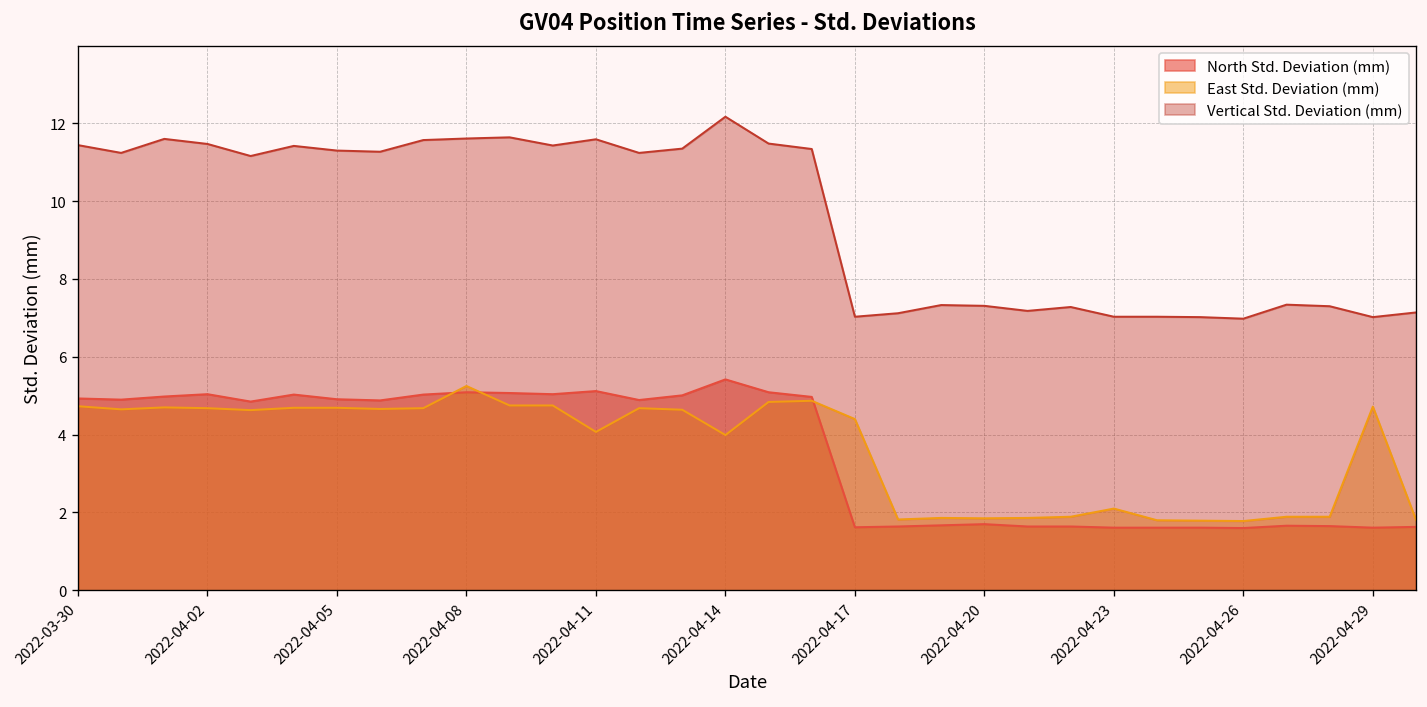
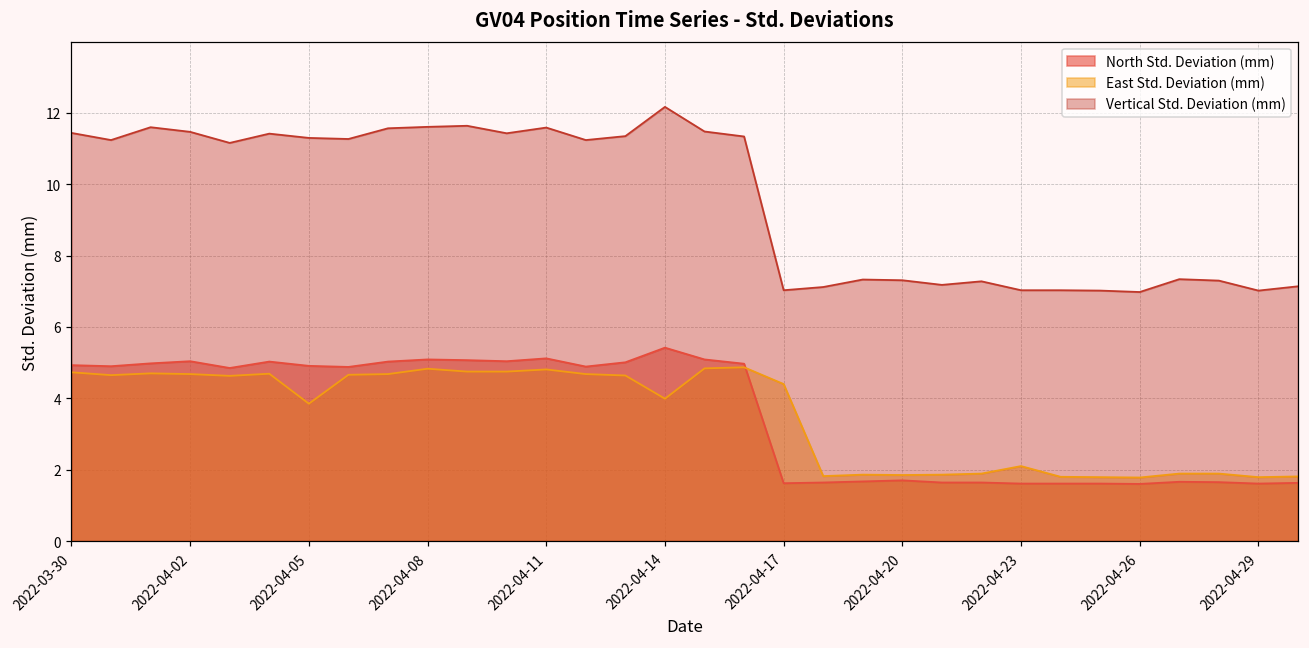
  {
    "East Std. Deviation (mm)": {
      "2022-03-30": 4.7,
      "2022-04-02": 4.7,
-     "2022-04-05": 4.7,
-     "2022-04-08": 5.3,
-     "2022-04-11": 4.1,
+     "2022-04-05": 3.9,
+     "2022-04-08": 4.8,
+     "2022-04-11": 4.8,
      "2022-04-14": 4.0,
      "2022-04-17": 4.4,
      "2022-04-20": 1.9,
      "2022-04-23": 2.1,
      "2022-04-26": 1.8,
-     "2022-04-29": 4.7
+     "2022-04-29": 1.8
    }
  }
